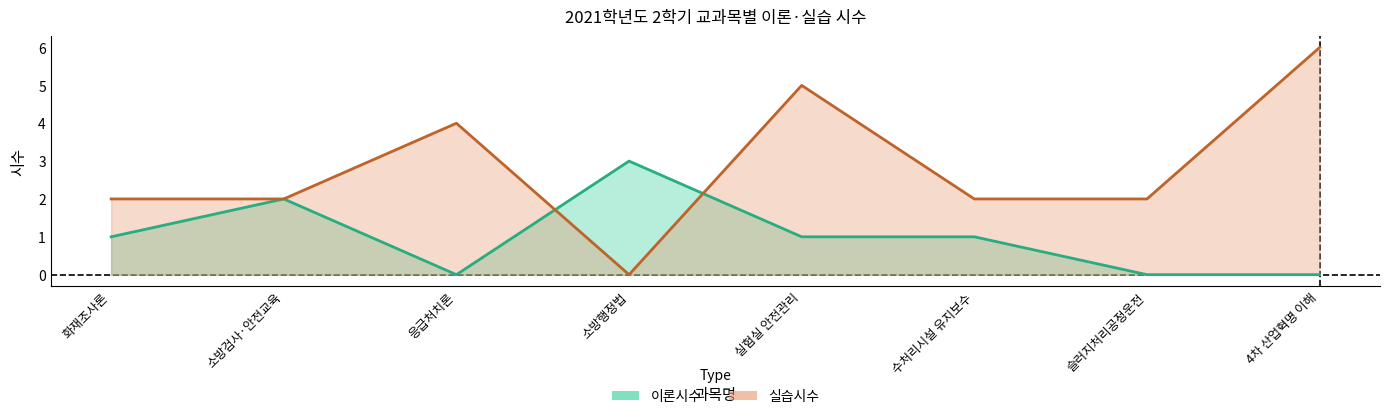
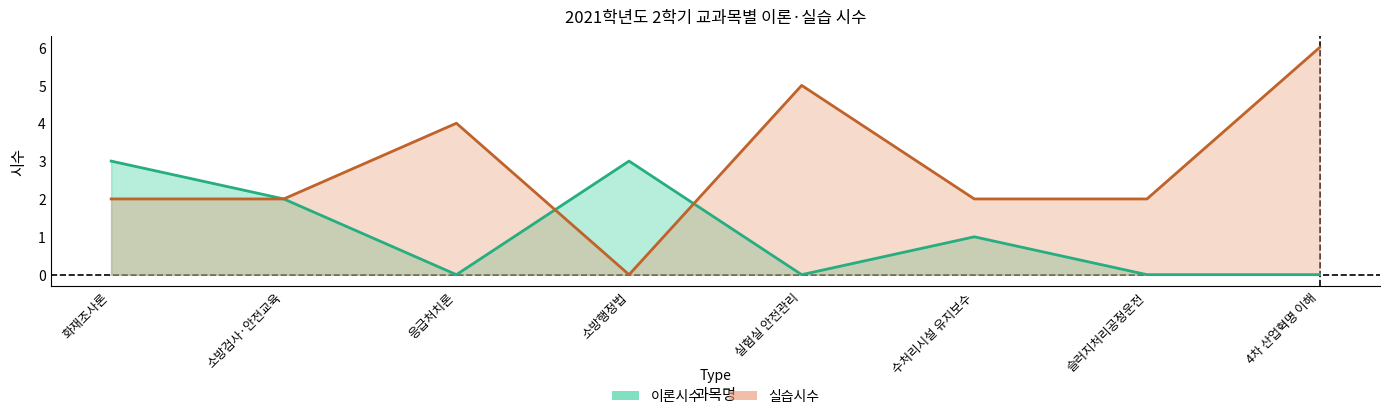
  {
    "이론시수": {
-     "화재조사론": 1,
+     "화재조사론": 3,
      "응급처치론": 0,
      "소방행정법": 3,
-     "실험실 안전관리": 1,
+     "실험실 안전관리": 0,
      "수처리시설 유지보수": 1,
      "슬러지처리공정운전": 0,
      "4차 산업혁명 이해": 0
    },
    "실습시수": {
      "화재조사론": 2,
      "응급처치론": 4,
      "소방행정법": 0,
      "실험실 안전관리": 5,
      "수처리시설 유지보수": 2,
      "슬러지처리공정운전": 2,
      "4차 산업혁명 이해": 6
    }
  }
